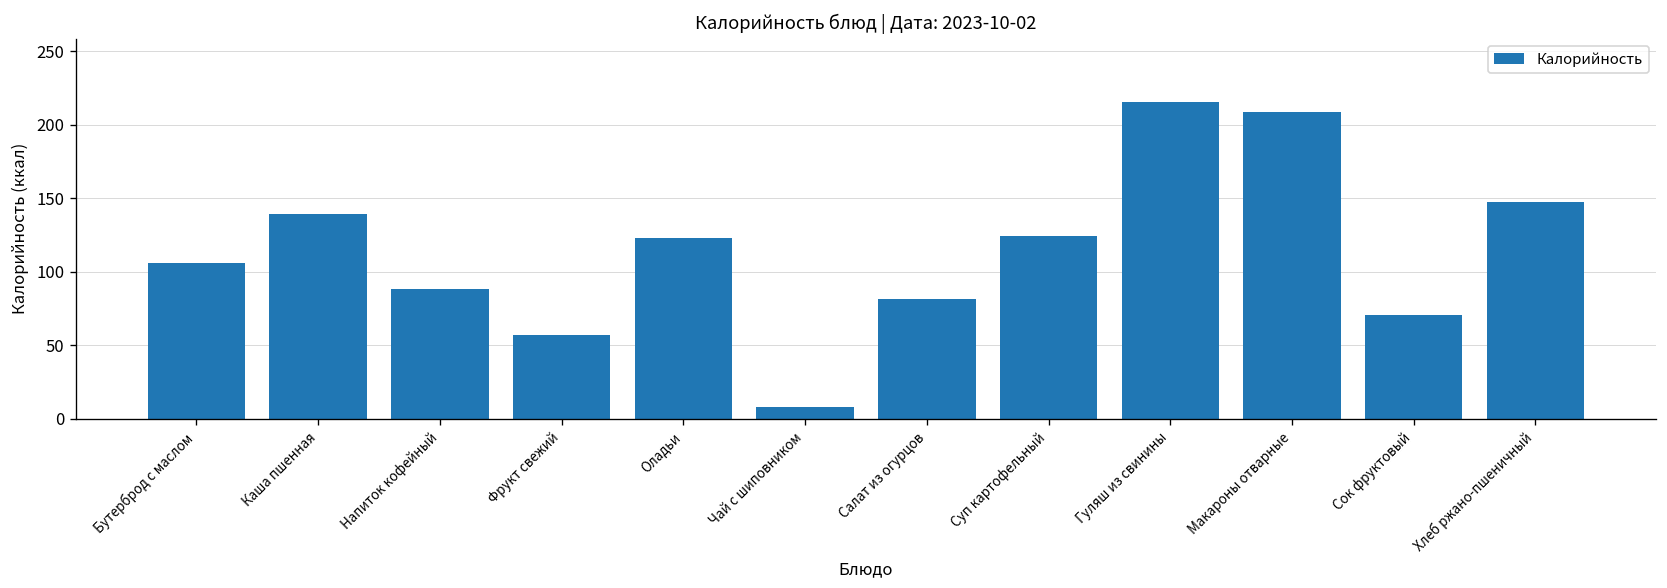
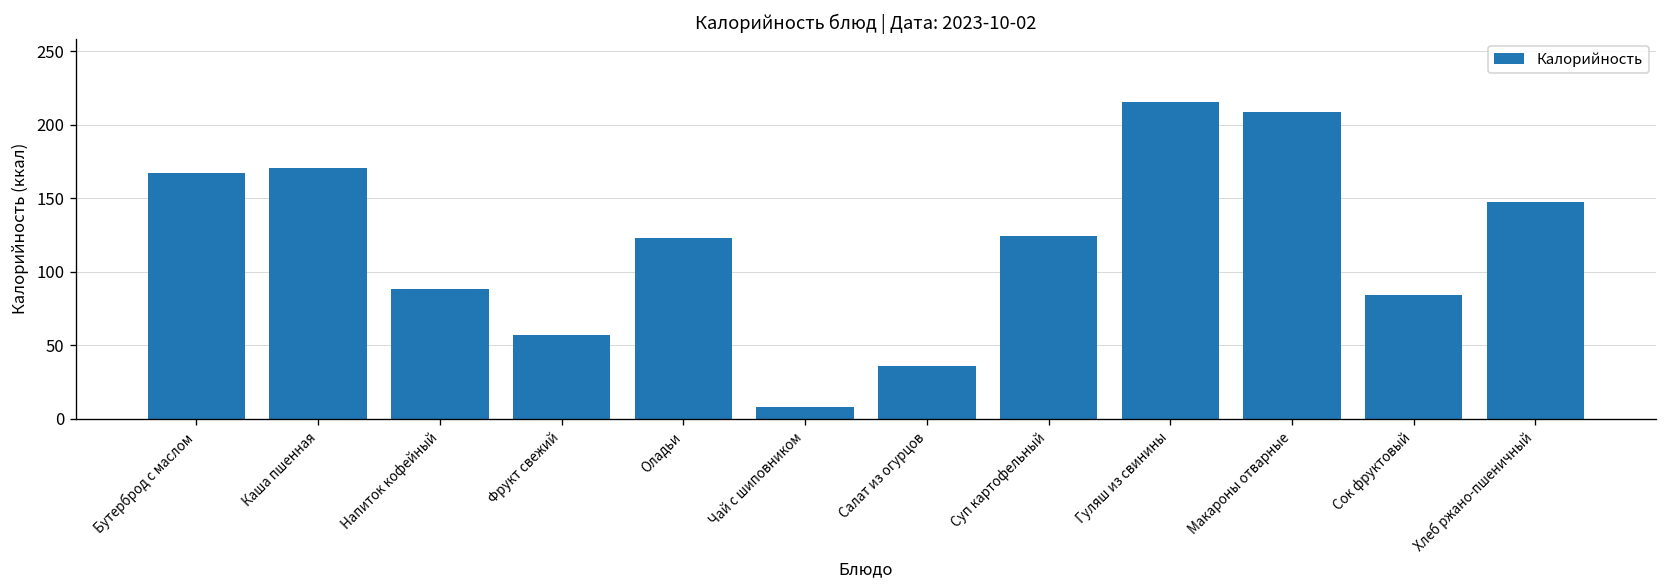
  {
-   "Бутерброд с маслом": 106,
-   "Каша пшенная": 139,
+   "Бутерброд с маслом": 167,
+   "Каша пшенная": 171,
    "Напиток кофейный": 89,
    "Фрукт свежий": 57,
    "Оладьи": 123,
    "Чай с шиповником": 8,
-   "Салат из огурцов": 82,
+   "Салат из огурцов": 36,
    "Суп картофельный": 125,
    "Гуляш из свинины": 215,
    "Макароны отварные": 209,
-   "Сок фруктовый": 71,
+   "Сок фруктовый": 84,
    "Хлеб ржано-пшеничный": 148
  }
